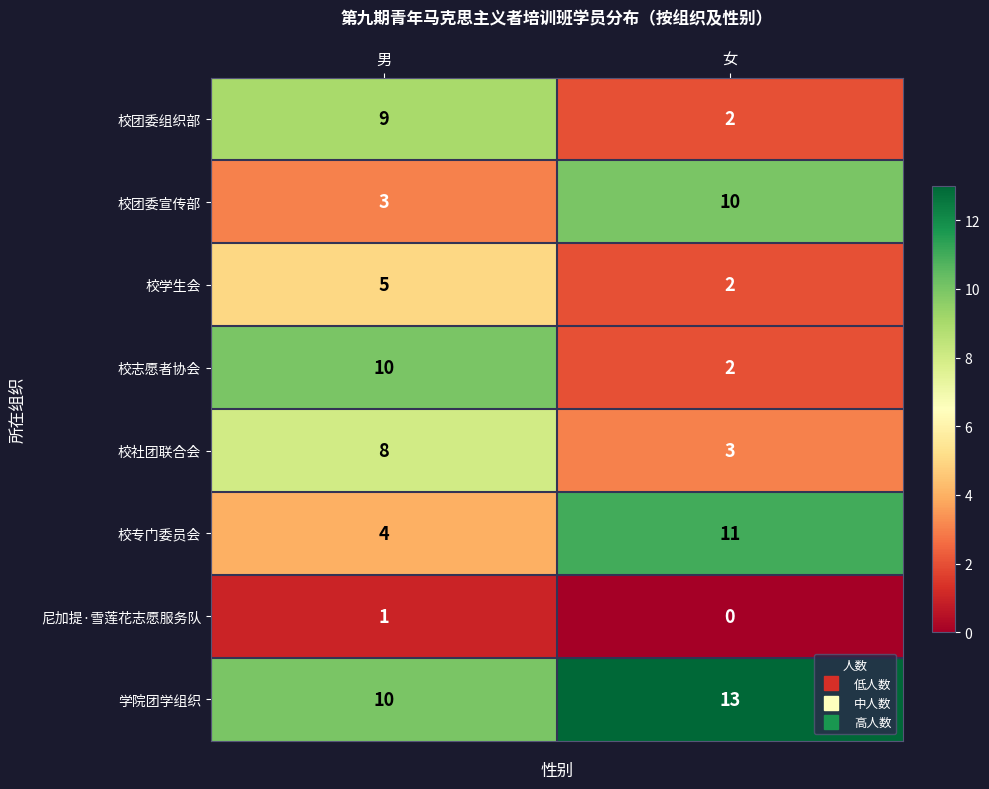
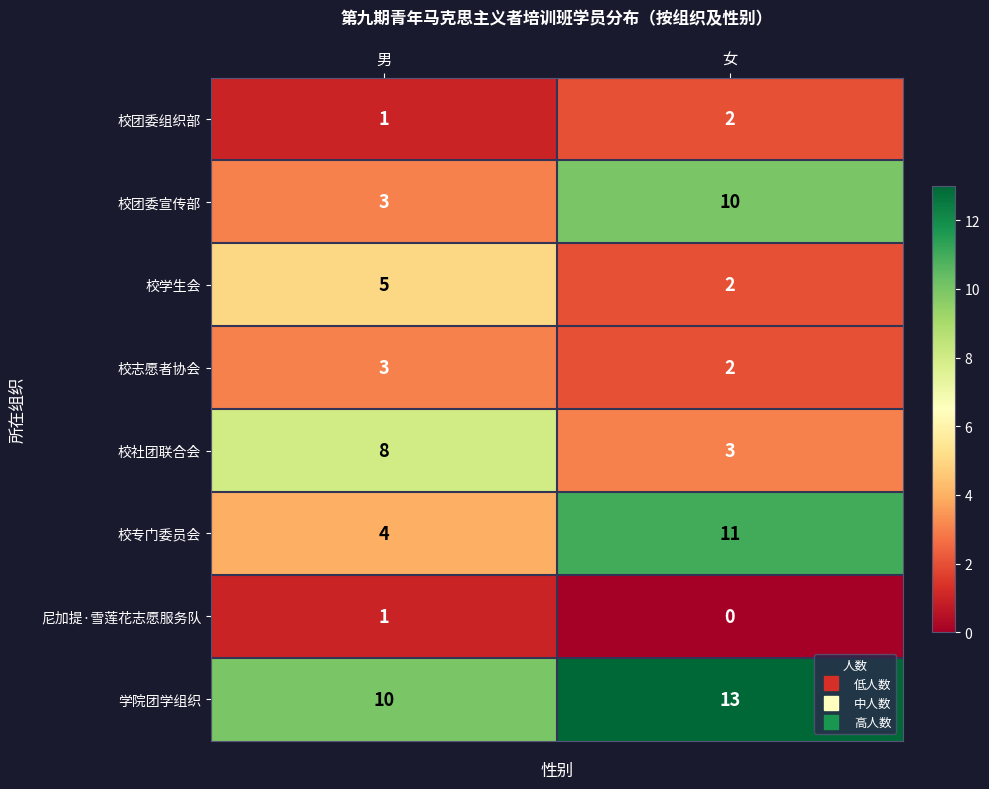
  {
    "校团委组织部": {
-     "男": 9,
+     "男": 1,
      "女": 2
    },
    "校团委宣传部": {
      "男": 3,
      "女": 10
    },
    "校学生会": {
      "男": 5,
      "女": 2
    },
    "校志愿者协会": {
-     "男": 10,
+     "男": 3,
      "女": 2
    },
    "校社团联合会": {
      "男": 8,
      "女": 3
    },
    "校专门委员会": {
      "男": 4,
      "女": 11
    },
    "尼加提·雪莲花志愿服务队": {
      "男": 1,
      "女": 0
    },
    "学院团学组织": {
      "男": 10,
      "女": 13
    }
  }
